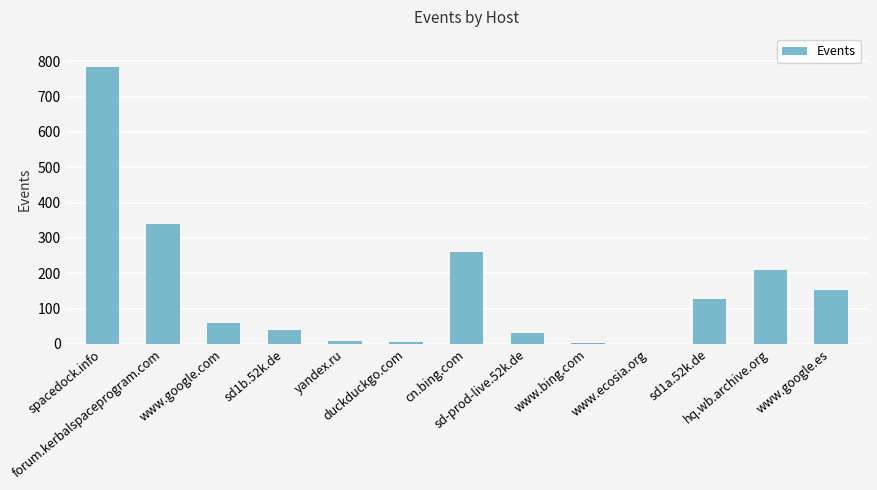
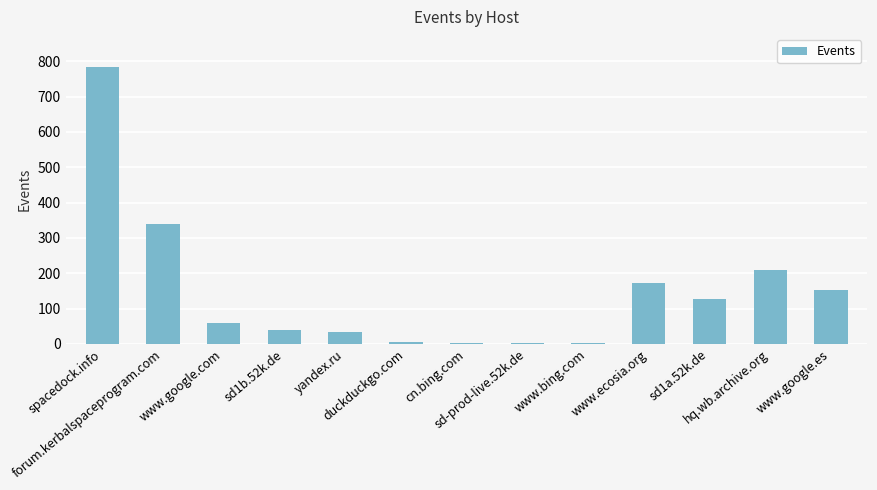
  {
    "spacedock.info": 780,
    "forum.kerbalspaceprogram.com": 340,
    "www.google.com": 60,
    "sd1b.52k.de": 40,
-   "yandex.ru": 10,
-   "cn.bing.com": 260,
-   "sd-prod-live.52k.de": 30,
-   "www.ecosia.org": 0,
+   "yandex.ru": 30,
+   "cn.bing.com": 0,
+   "sd-prod-live.52k.de": 0,
+   "www.ecosia.org": 170,
    "sd1a.52k.de": 130,
    "hq.wb.archive.org": 210,
    "www.google.es": 150
  }
